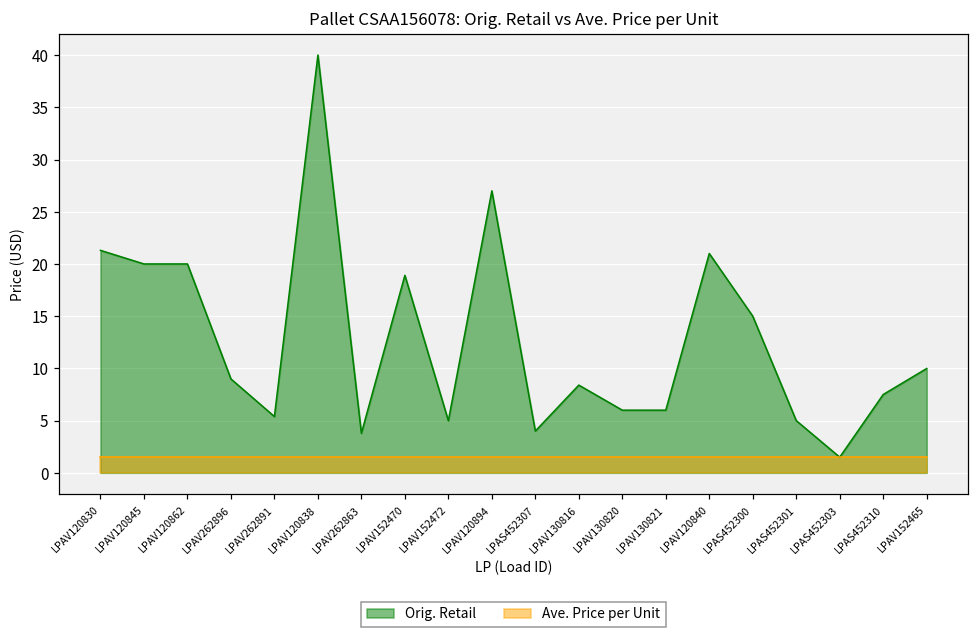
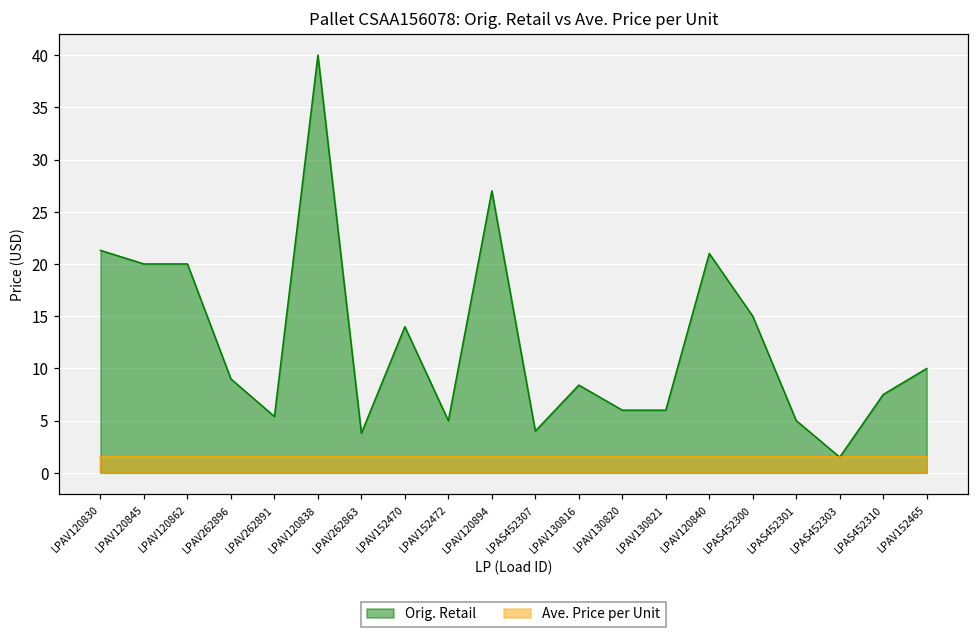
  {
    "Orig. Retail": {
      "LPAV120830": 21,
      "LPAV120845": 20,
      "LPAV120862": 20,
      "LPAV262896": 9,
      "LPAV262891": 5,
      "LPAV120838": 40,
      "LPAV262863": 4,
-     "LPAV152470": 19,
+     "LPAV152470": 14,
      "LPAV152472": 5,
      "LPAV120894": 27,
      "LPAS452307": 4,
      "LPAV130816": 8,
      "LPAV130820": 6,
      "LPAV130821": 6,
      "LPAV120840": 21,
      "LPAS452300": 15,
      "LPAS452301": 5,
      "LPAS452310": 8,
      "LPAV152465": 10
    },
    "Ave. Price per Unit": {
      "LPAV120830": 2,
      "LPAV120845": 2,
      "LPAV120862": 2,
      "LPAV262896": 2,
      "LPAV262891": 2,
      "LPAV120838": 2,
      "LPAV262863": 2,
      "LPAV152470": 2,
      "LPAV152472": 2,
      "LPAV120894": 2,
      "LPAS452307": 2,
      "LPAV130816": 2,
      "LPAV130820": 2,
      "LPAV130821": 2,
      "LPAV120840": 2,
      "LPAS452300": 2,
      "LPAS452301": 2,
      "LPAS452310": 2,
      "LPAV152465": 2
    }
  }
